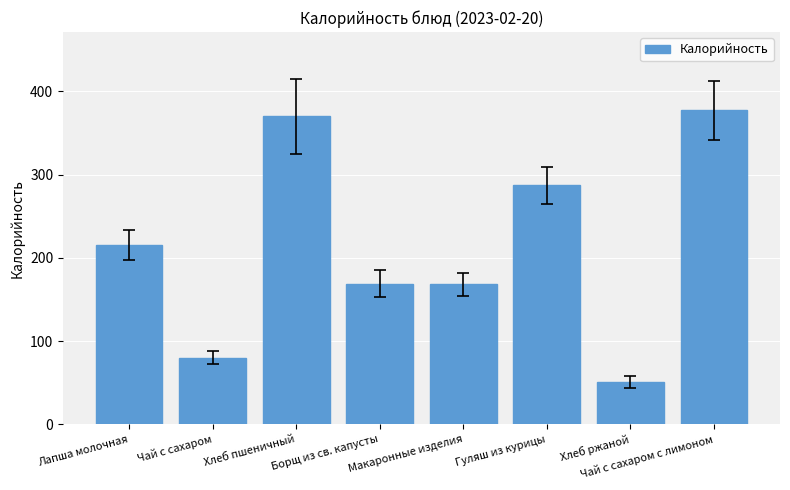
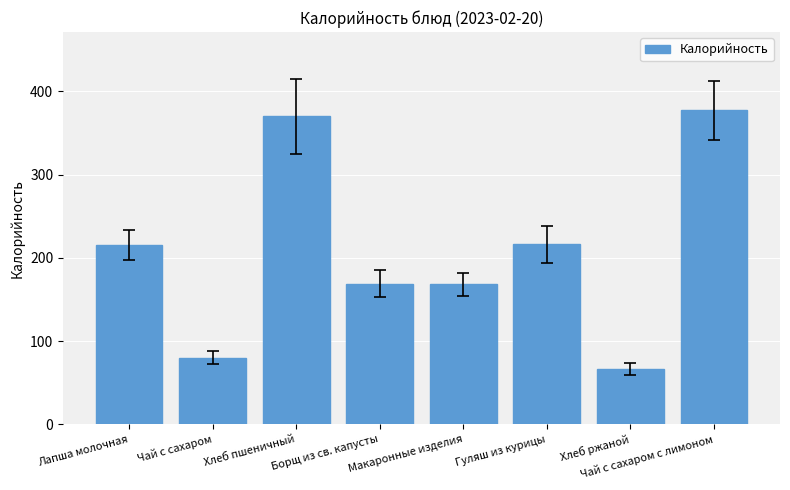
  {
    "Калорийность": {
      "Лапша молочная": 220,
      "Чай с сахаром": 80,
      "Хлеб пшеничный": 370,
      "Борщ из св. капусты": 170,
      "Макаронные изделия": 170,
-     "Гуляш из курицы": 290,
-     "Хлеб ржаной": 50,
+     "Гуляш из курицы": 220,
+     "Хлеб ржаной": 70,
      "Чай с сахаром с лимоном": 380
    }
  }
